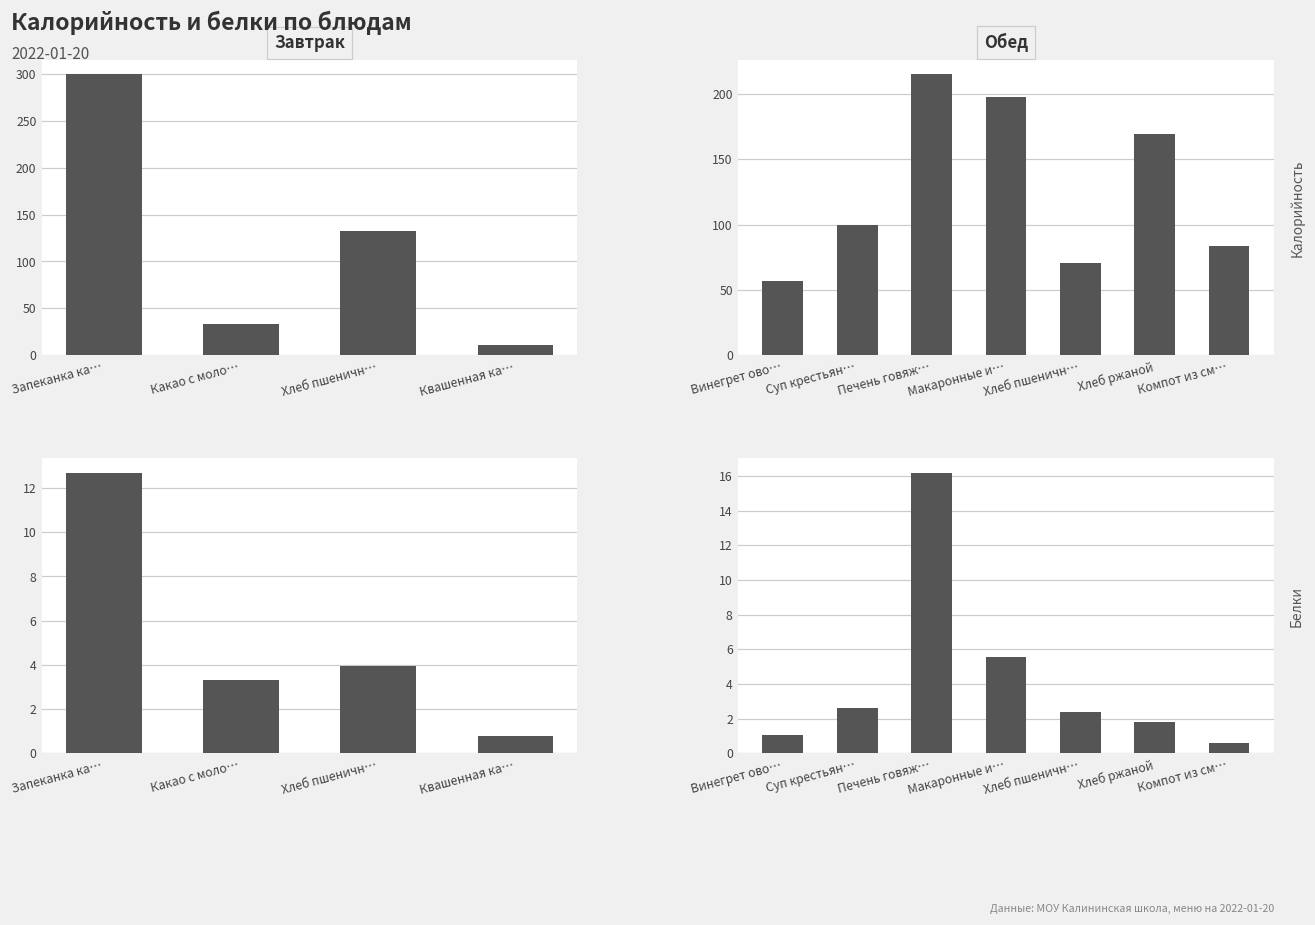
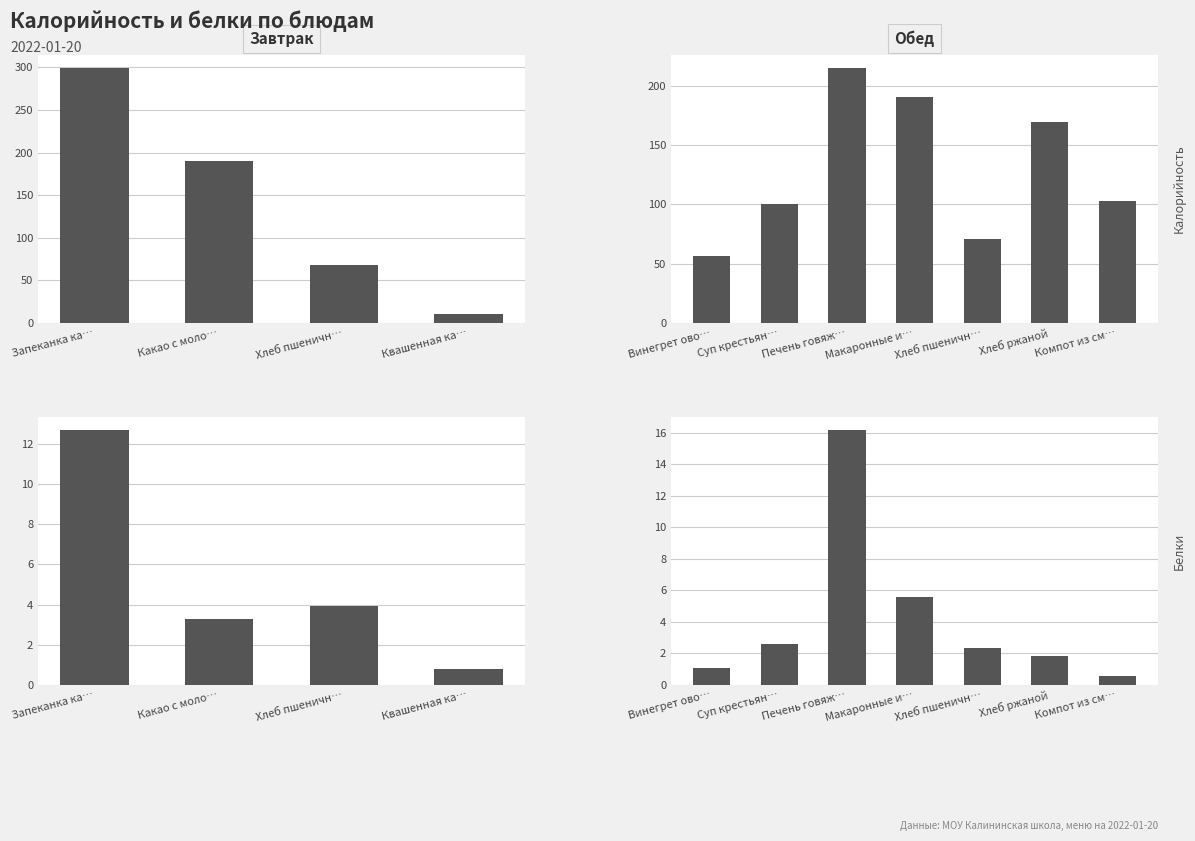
  {
    "Завтрак": {
      "Запеканка ка…": 300,
-     "Какао с моло…": 30,
-     "Хлеб пшеничн…": 130,
+     "Какао с моло…": 190,
+     "Хлеб пшеничн…": 70,
      "Квашенная ка…": 10
    },
    "Обед": {
      "Винегрет ово…": 57,
      "Суп крестьян…": 100,
      "Печень говяж…": 215,
-     "Макаронные и…": 198,
+     "Макаронные и…": 190,
      "Хлеб пшеничн…": 71,
      "Хлеб ржаной": 169,
-     "Компот из см…": 84
+     "Компот из см…": 103
    }
  }
